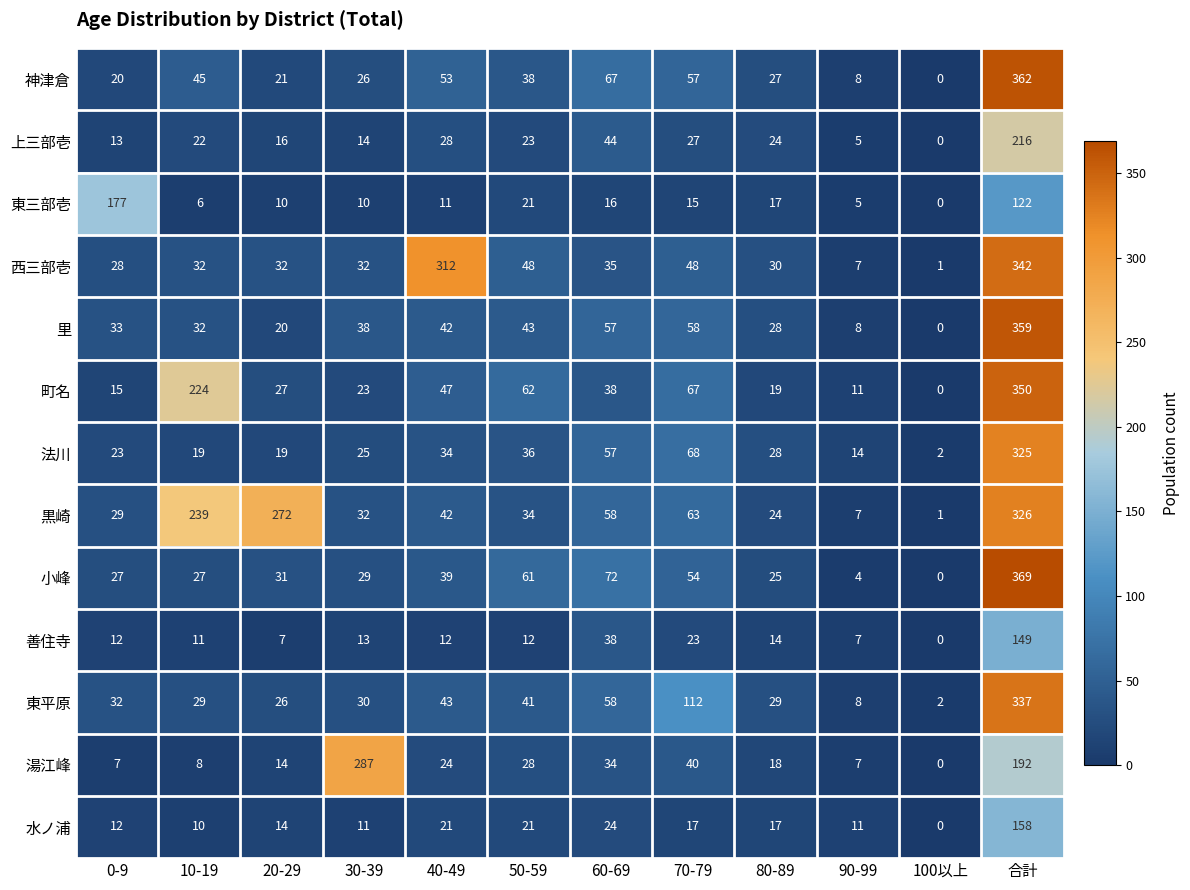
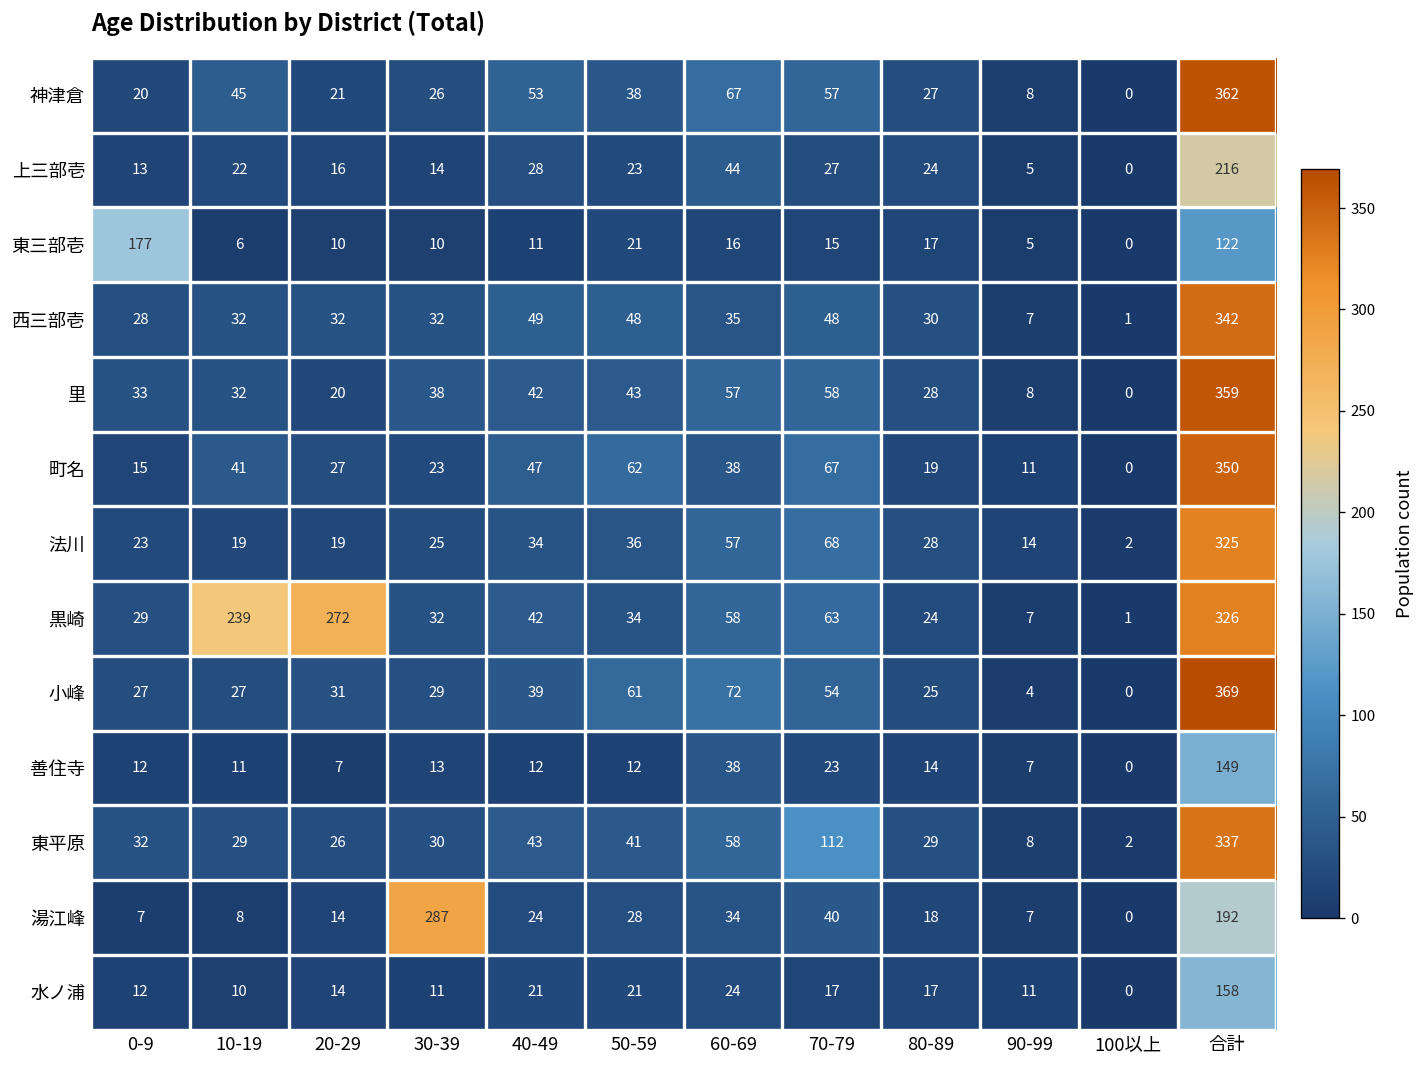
  {
    "神津倉": {
      "0-9": 20,
      "10-19": 45,
      "20-29": 21,
      "30-39": 26,
      "40-49": 53,
      "50-59": 38,
      "60-69": 67,
      "70-79": 57,
      "80-89": 27,
      "90-99": 8,
      "100以上": 0,
      "合計": 362
    },
    "上三部壱": {
      "0-9": 13,
      "10-19": 22,
      "20-29": 16,
      "30-39": 14,
      "40-49": 28,
      "50-59": 23,
      "60-69": 44,
      "70-79": 27,
      "80-89": 24,
      "90-99": 5,
      "100以上": 0,
      "合計": 216
    },
    "東三部壱": {
      "0-9": 177,
      "10-19": 6,
      "20-29": 10,
      "30-39": 10,
      "40-49": 11,
      "50-59": 21,
      "60-69": 16,
      "70-79": 15,
      "80-89": 17,
      "90-99": 5,
      "100以上": 0,
      "合計": 122
    },
    "西三部壱": {
      "0-9": 28,
      "10-19": 32,
      "20-29": 32,
      "30-39": 32,
-     "40-49": 312,
+     "40-49": 49,
      "50-59": 48,
      "60-69": 35,
      "70-79": 48,
      "80-89": 30,
      "90-99": 7,
      "100以上": 1,
      "合計": 342
    },
    "里": {
      "0-9": 33,
      "10-19": 32,
      "20-29": 20,
      "30-39": 38,
      "40-49": 42,
      "50-59": 43,
      "60-69": 57,
      "70-79": 58,
      "80-89": 28,
      "90-99": 8,
      "100以上": 0,
      "合計": 359
    },
    "町名": {
      "0-9": 15,
-     "10-19": 224,
+     "10-19": 41,
      "20-29": 27,
      "30-39": 23,
      "40-49": 47,
      "50-59": 62,
      "60-69": 38,
      "70-79": 67,
      "80-89": 19,
      "90-99": 11,
      "100以上": 0,
      "合計": 350
    },
    "法川": {
      "0-9": 23,
      "10-19": 19,
      "20-29": 19,
      "30-39": 25,
      "40-49": 34,
      "50-59": 36,
      "60-69": 57,
      "70-79": 68,
      "80-89": 28,
      "90-99": 14,
      "100以上": 2,
      "合計": 325
    },
    "黒崎": {
      "0-9": 29,
      "10-19": 239,
      "20-29": 272,
      "30-39": 32,
      "40-49": 42,
      "50-59": 34,
      "60-69": 58,
      "70-79": 63,
      "80-89": 24,
      "90-99": 7,
      "100以上": 1,
      "合計": 326
    },
    "小峰": {
      "0-9": 27,
      "10-19": 27,
      "20-29": 31,
      "30-39": 29,
      "40-49": 39,
      "50-59": 61,
      "60-69": 72,
      "70-79": 54,
      "80-89": 25,
      "90-99": 4,
      "100以上": 0,
      "合計": 369
    },
    "善住寺": {
      "0-9": 12,
      "10-19": 11,
      "20-29": 7,
      "30-39": 13,
      "40-49": 12,
      "50-59": 12,
      "60-69": 38,
      "70-79": 23,
      "80-89": 14,
      "90-99": 7,
      "100以上": 0,
      "合計": 149
    },
    "東平原": {
      "0-9": 32,
      "10-19": 29,
      "20-29": 26,
      "30-39": 30,
      "40-49": 43,
      "50-59": 41,
      "60-69": 58,
      "70-79": 112,
      "80-89": 29,
      "90-99": 8,
      "100以上": 2,
      "合計": 337
    },
    "湯江峰": {
      "0-9": 7,
      "10-19": 8,
      "20-29": 14,
      "30-39": 287,
      "40-49": 24,
      "50-59": 28,
      "60-69": 34,
      "70-79": 40,
      "80-89": 18,
      "90-99": 7,
      "100以上": 0,
      "合計": 192
    },
    "水ノ浦": {
      "0-9": 12,
      "10-19": 10,
      "20-29": 14,
      "30-39": 11,
      "40-49": 21,
      "50-59": 21,
      "60-69": 24,
      "70-79": 17,
      "80-89": 17,
      "90-99": 11,
      "100以上": 0,
      "合計": 158
    }
  }
